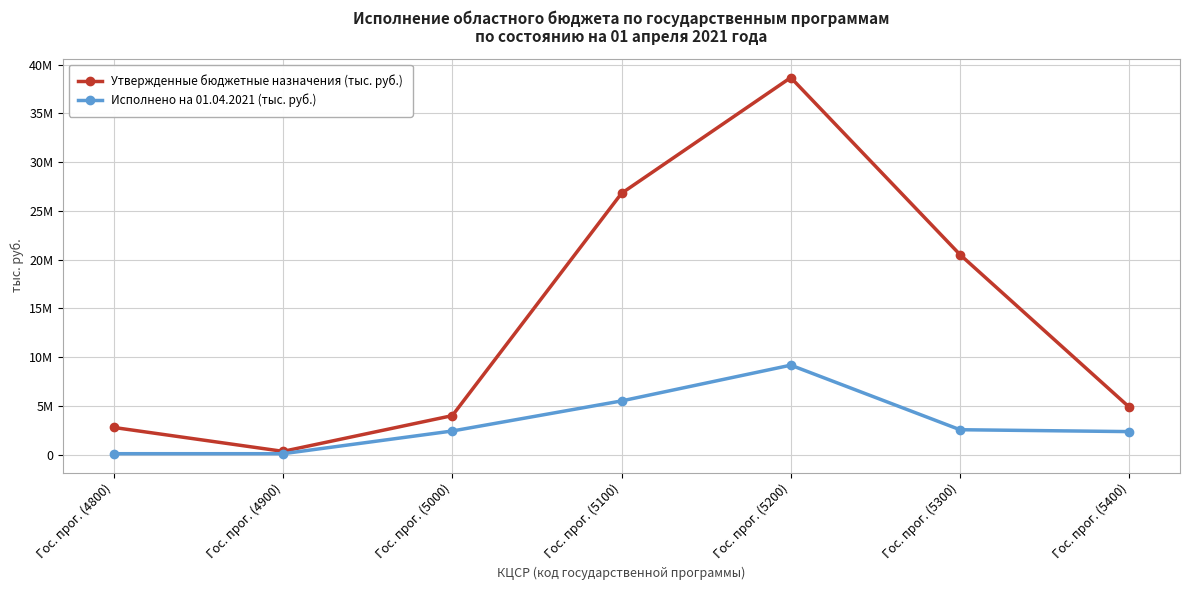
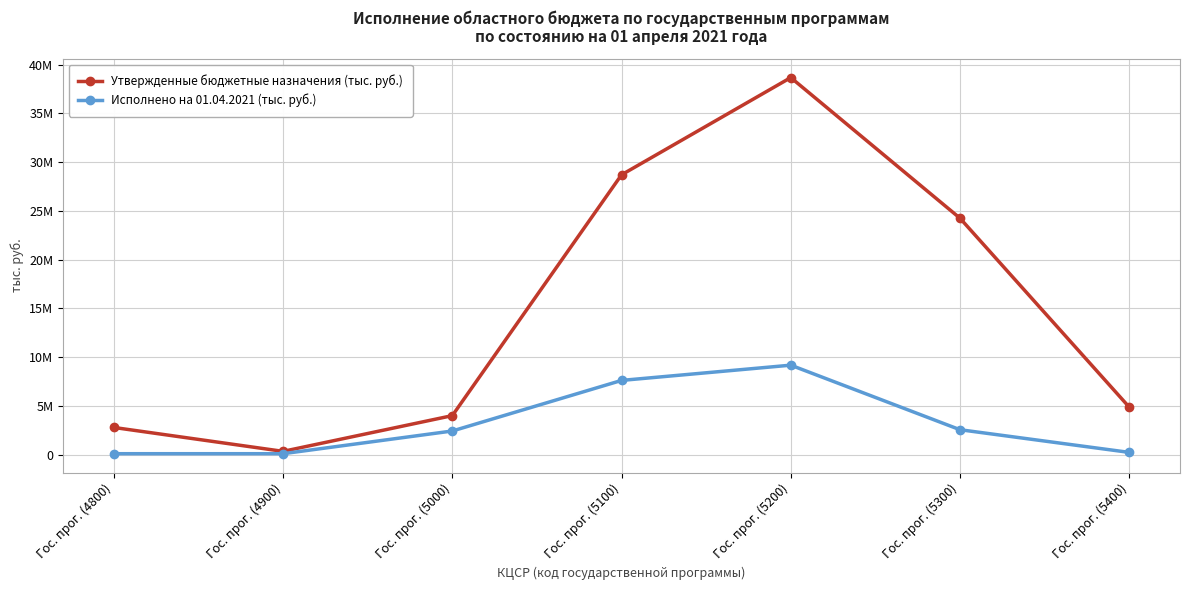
  {
    "Утвержденные бюджетные назначения (тыс. руб.)": {
      "Гос. прог. (4800)": 3000000,
      "Гос. прог. (5000)": 4000000,
-     "Гос. прог. (5100)": 27000000,
+     "Гос. прог. (5100)": 29000000,
      "Гос. прог. (5200)": 39000000,
-     "Гос. прог. (5300)": 21000000,
+     "Гос. прог. (5300)": 24000000,
      "Гос. прог. (5400)": 5000000
    },
    "Исполнено на 01.04.2021 (тыс. руб.)": {
      "Гос. прог. (4800)": 0,
      "Гос. прог. (5000)": 2000000,
-     "Гос. прог. (5100)": 6000000,
+     "Гос. прог. (5100)": 8000000,
      "Гос. прог. (5200)": 9000000,
      "Гос. прог. (5300)": 3000000,
-     "Гос. прог. (5400)": 2000000
+     "Гос. прог. (5400)": 0
    }
  }
